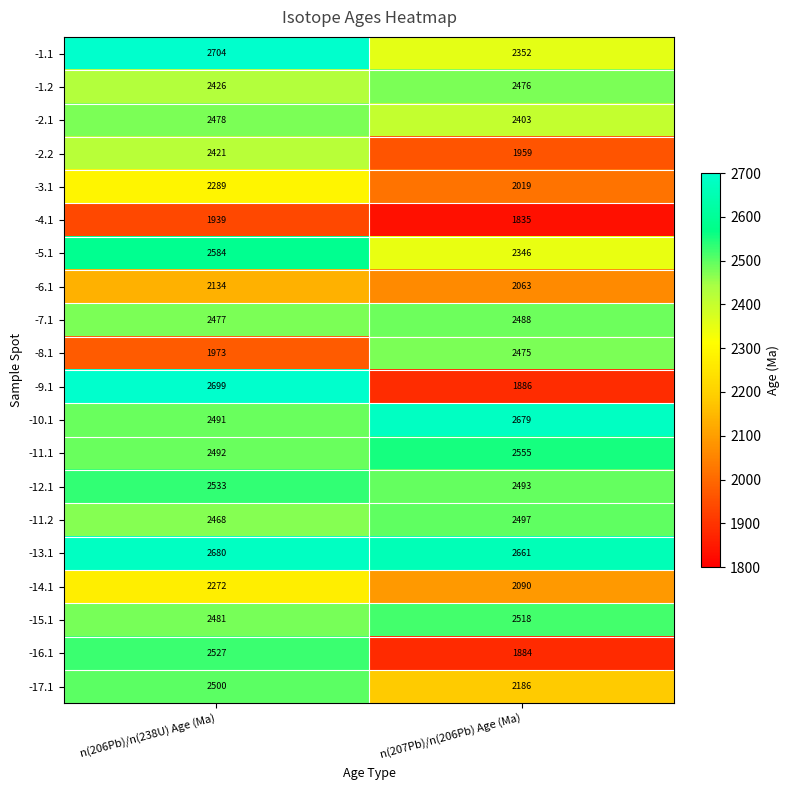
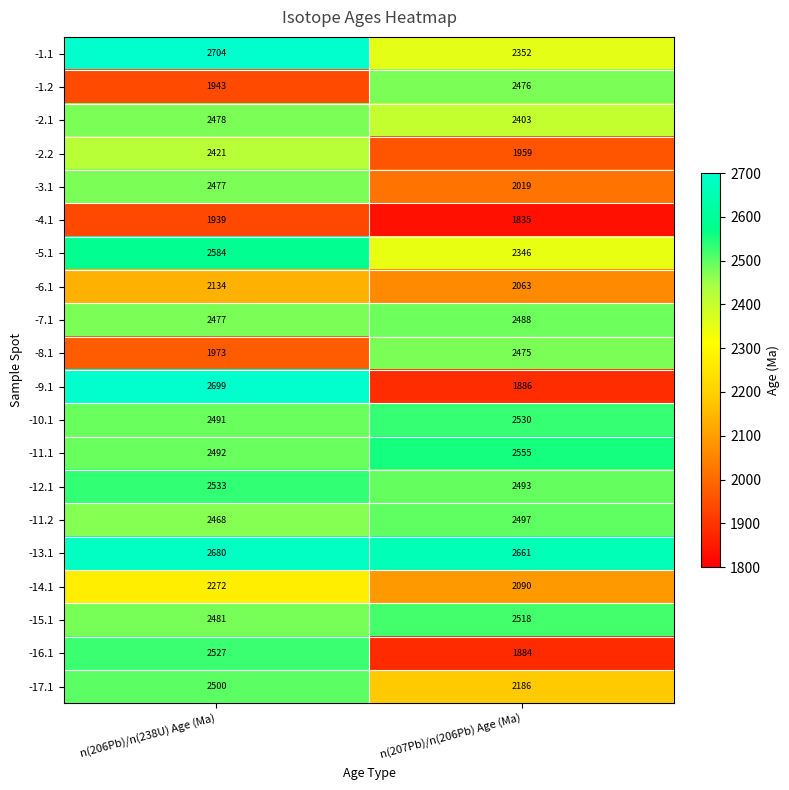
  {
    "-1.1": {
      "n(206Pb)/n(238U) Age (Ma)": 2704,
      "n(207Pb)/n(206Pb) Age (Ma)": 2352
    },
    "-1.2": {
-     "n(206Pb)/n(238U) Age (Ma)": 2426,
+     "n(206Pb)/n(238U) Age (Ma)": 1943,
      "n(207Pb)/n(206Pb) Age (Ma)": 2476
    },
    "-2.1": {
      "n(206Pb)/n(238U) Age (Ma)": 2478,
      "n(207Pb)/n(206Pb) Age (Ma)": 2403
    },
    "-2.2": {
      "n(206Pb)/n(238U) Age (Ma)": 2421,
      "n(207Pb)/n(206Pb) Age (Ma)": 1959
    },
    "-3.1": {
-     "n(206Pb)/n(238U) Age (Ma)": 2289,
+     "n(206Pb)/n(238U) Age (Ma)": 2477,
      "n(207Pb)/n(206Pb) Age (Ma)": 2019
    },
    "-4.1": {
      "n(206Pb)/n(238U) Age (Ma)": 1939,
      "n(207Pb)/n(206Pb) Age (Ma)": 1835
    },
    "-5.1": {
      "n(206Pb)/n(238U) Age (Ma)": 2584,
      "n(207Pb)/n(206Pb) Age (Ma)": 2346
    },
    "-6.1": {
      "n(206Pb)/n(238U) Age (Ma)": 2134,
      "n(207Pb)/n(206Pb) Age (Ma)": 2063
    },
    "-7.1": {
      "n(206Pb)/n(238U) Age (Ma)": 2477,
      "n(207Pb)/n(206Pb) Age (Ma)": 2488
    },
    "-8.1": {
      "n(206Pb)/n(238U) Age (Ma)": 1973,
      "n(207Pb)/n(206Pb) Age (Ma)": 2475
    },
    "-9.1": {
      "n(206Pb)/n(238U) Age (Ma)": 2699,
      "n(207Pb)/n(206Pb) Age (Ma)": 1886
    },
    "-10.1": {
      "n(206Pb)/n(238U) Age (Ma)": 2491,
-     "n(207Pb)/n(206Pb) Age (Ma)": 2679
+     "n(207Pb)/n(206Pb) Age (Ma)": 2530
    },
    "-11.1": {
      "n(206Pb)/n(238U) Age (Ma)": 2492,
      "n(207Pb)/n(206Pb) Age (Ma)": 2555
    },
    "-12.1": {
      "n(206Pb)/n(238U) Age (Ma)": 2533,
      "n(207Pb)/n(206Pb) Age (Ma)": 2493
    },
    "-11.2": {
      "n(206Pb)/n(238U) Age (Ma)": 2468,
      "n(207Pb)/n(206Pb) Age (Ma)": 2497
    },
    "-13.1": {
      "n(206Pb)/n(238U) Age (Ma)": 2680,
      "n(207Pb)/n(206Pb) Age (Ma)": 2661
    },
    "-14.1": {
      "n(206Pb)/n(238U) Age (Ma)": 2272,
      "n(207Pb)/n(206Pb) Age (Ma)": 2090
    },
    "-15.1": {
      "n(206Pb)/n(238U) Age (Ma)": 2481,
      "n(207Pb)/n(206Pb) Age (Ma)": 2518
    },
    "-16.1": {
      "n(206Pb)/n(238U) Age (Ma)": 2527,
      "n(207Pb)/n(206Pb) Age (Ma)": 1884
    },
    "-17.1": {
      "n(206Pb)/n(238U) Age (Ma)": 2500,
      "n(207Pb)/n(206Pb) Age (Ma)": 2186
    }
  }
